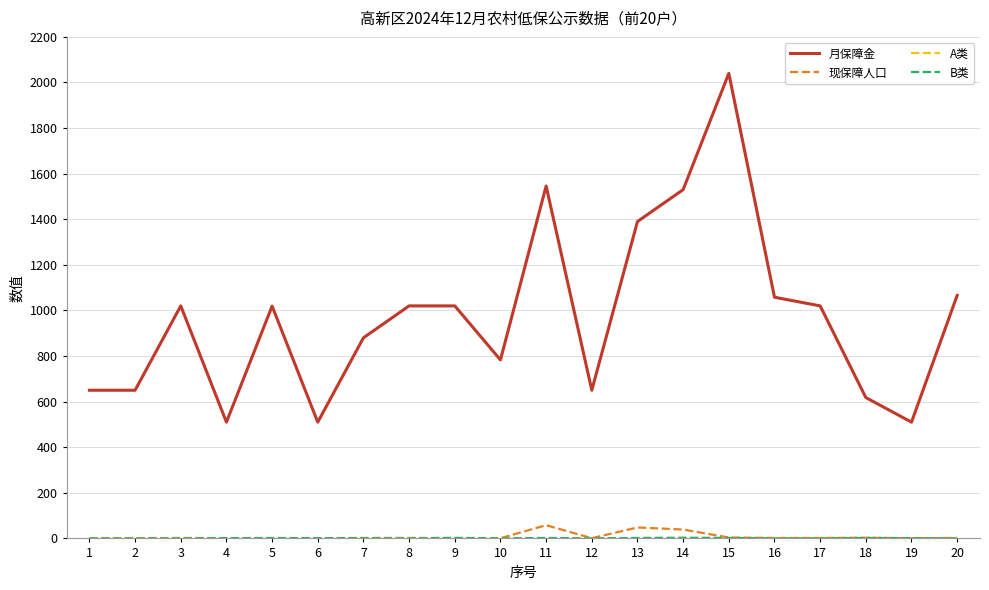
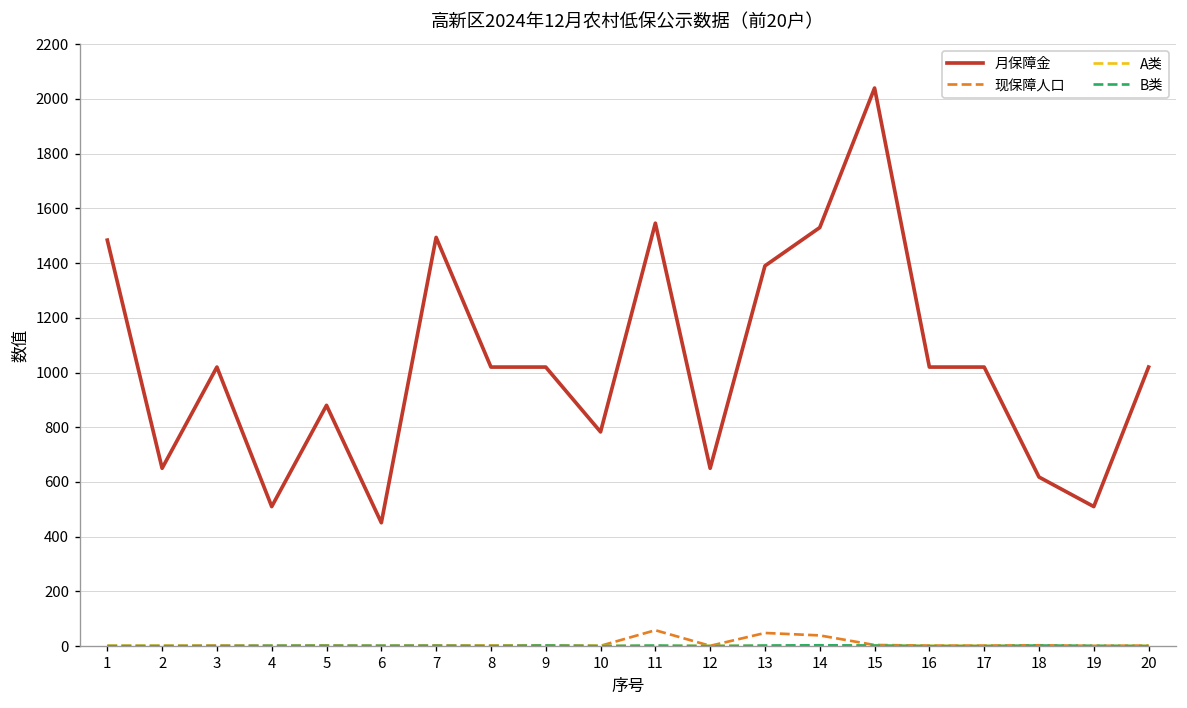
  {
    "月保障金": {
-     "1": 650,
+     "1": 1480,
      "2": 650,
      "3": 1020,
      "4": 510,
-     "5": 1020,
-     "6": 510,
-     "7": 880,
+     "5": 880,
+     "6": 450,
+     "7": 1490,
      "8": 1020,
      "9": 1020,
      "10": 780,
      "11": 1550,
      "12": 650,
      "13": 1390,
      "14": 1530,
      "15": 2040,
-     "16": 1060,
+     "16": 1020,
      "17": 1020,
      "18": 620,
      "19": 510,
-     "20": 1070
+     "20": 1020
    },
    "现保障人口": {
      "11": 60,
      "13": 50,
      "14": 40
    },
    "B类": {
      "11": 0,
      "13": 0,
      "14": 0
    }
  }
